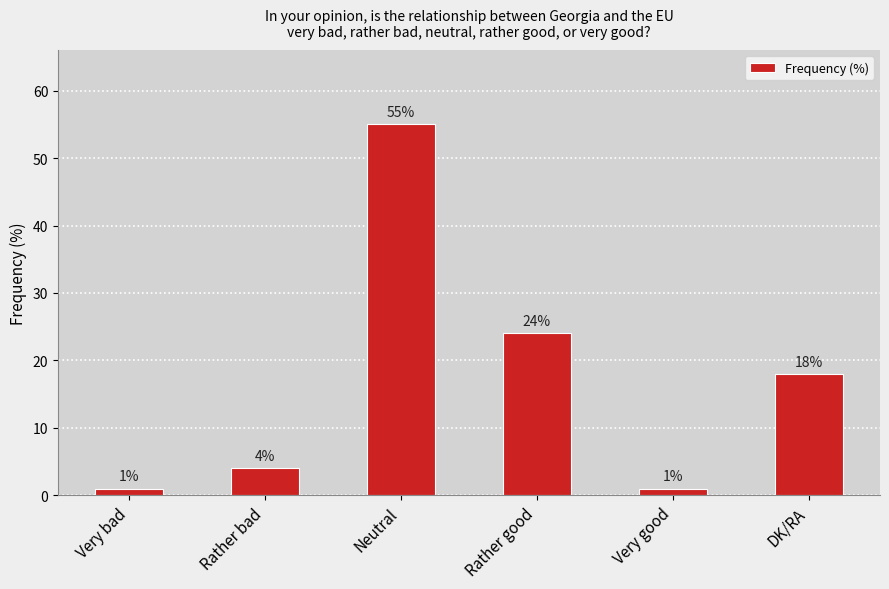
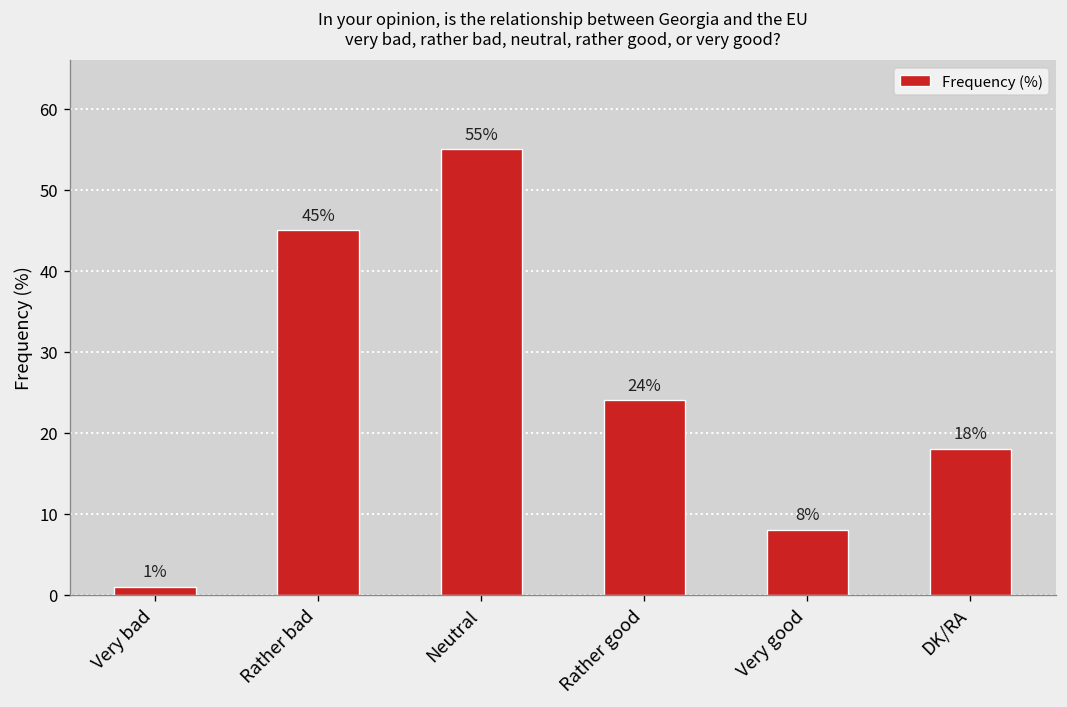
  {
    "Very bad": "1%",
-   "Rather bad": "4%",
+   "Rather bad": "45%",
    "Neutral": "55%",
    "Rather good": "24%",
-   "Very good": "1%",
+   "Very good": "8%",
    "DK/RA": "18%"
  }
